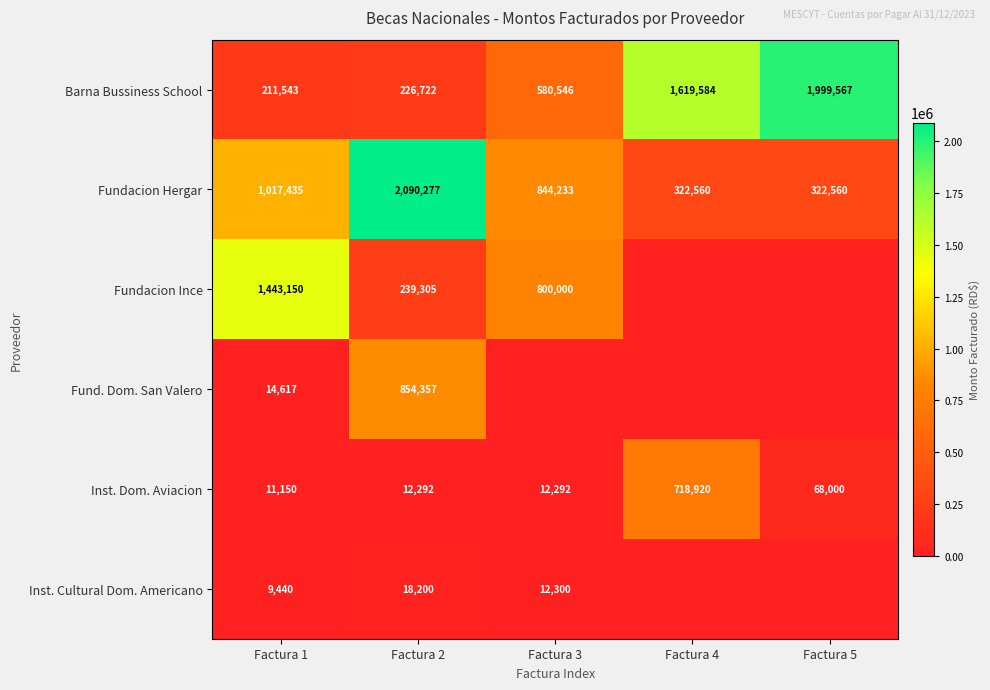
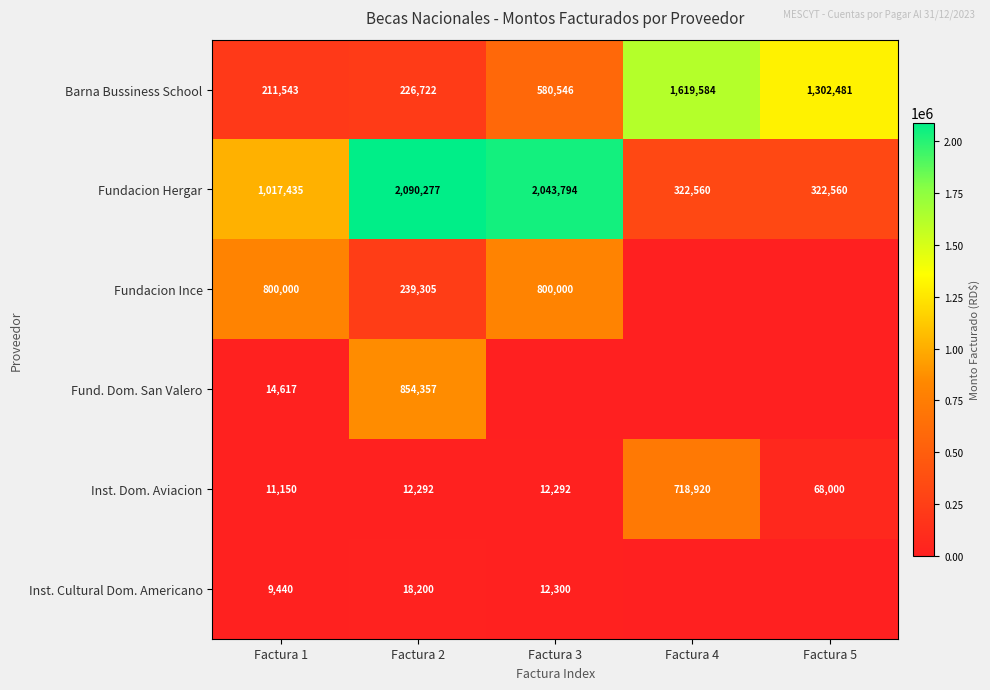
  {
    "Barna Bussiness School": {
      "Factura 1": "211,543",
      "Factura 2": "226,722",
      "Factura 3": "580,546",
      "Factura 4": "1,619,584",
-     "Factura 5": "1,999,567"
+     "Factura 5": "1,302,481"
    },
    "Fundacion Hergar": {
      "Factura 1": "1,017,435",
      "Factura 2": "2,090,277",
-     "Factura 3": "844,233",
+     "Factura 3": "2,043,794",
      "Factura 4": "322,560",
      "Factura 5": "322,560"
    },
    "Fundacion Ince": {
-     "Factura 1": "1,443,150",
+     "Factura 1": "800,000",
      "Factura 2": "239,305",
      "Factura 3": "800,000"
    },
    "Fund. Dom. San Valero": {
      "Factura 1": "14,617",
      "Factura 2": "854,357"
    },
    "Inst. Dom. Aviacion": {
      "Factura 1": "11,150",
      "Factura 2": "12,292",
      "Factura 3": "12,292",
      "Factura 4": "718,920",
      "Factura 5": "68,000"
    },
    "Inst. Cultural Dom. Americano": {
      "Factura 1": "9,440",
      "Factura 2": "18,200",
      "Factura 3": "12,300"
    }
  }
